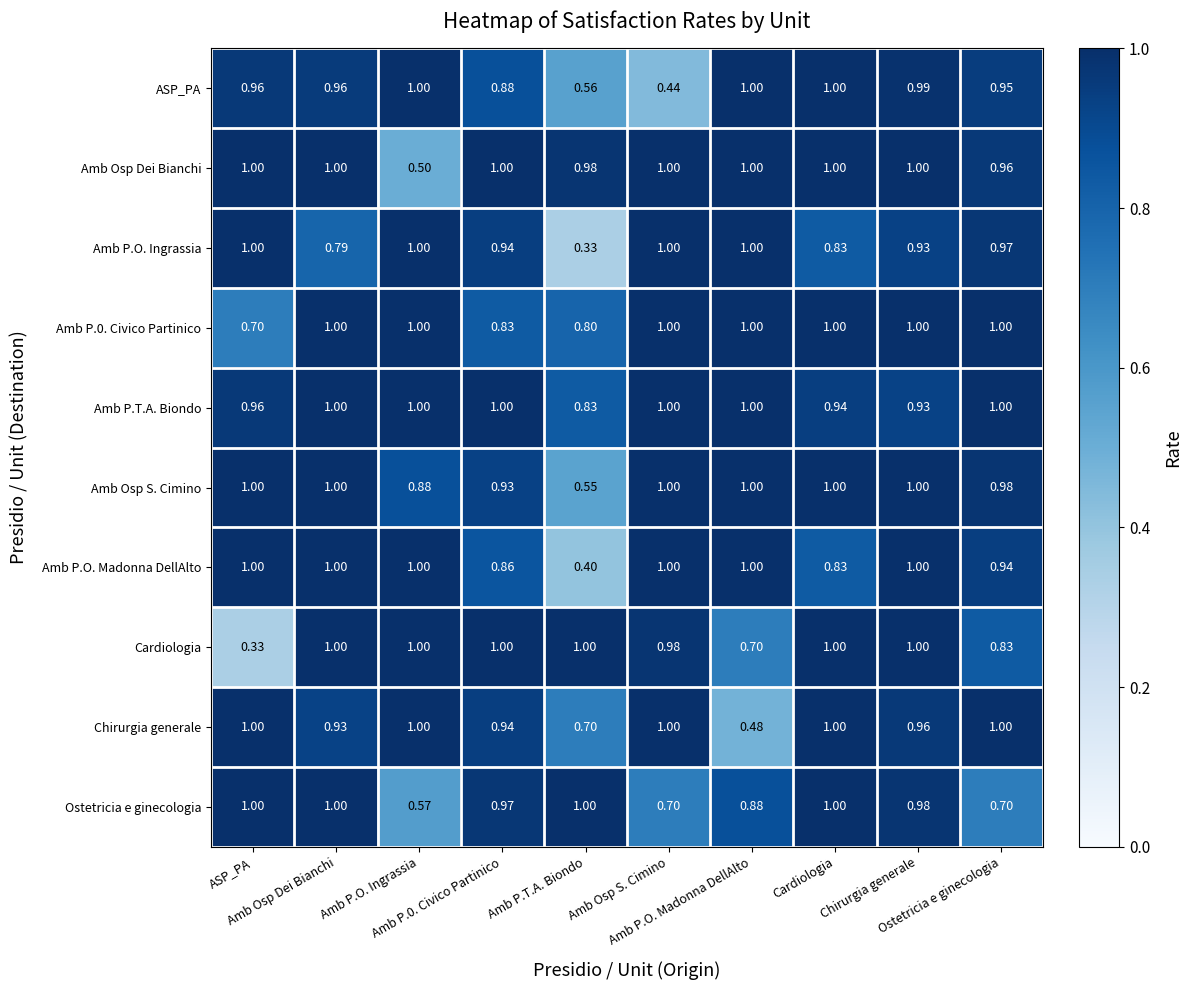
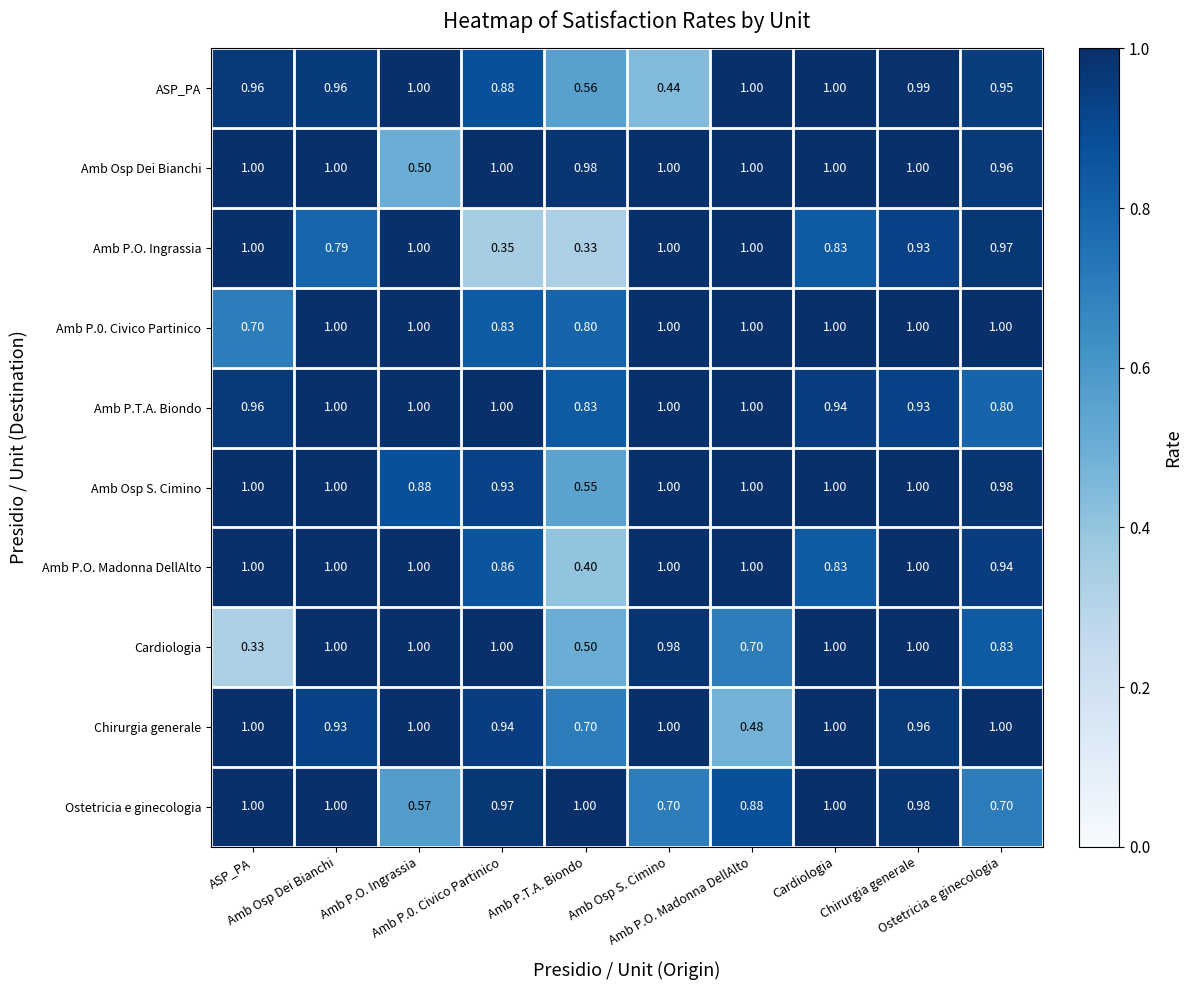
  {
    "ASP_PA": {
      "ASP_PA": 0.96,
      "Amb Osp Dei Bianchi": 0.96,
      "Amb P.O. Ingrassia": 1.00,
      "Amb P.0. Civico Partinico": 0.88,
      "Amb P.T.A. Biondo": 0.56,
      "Amb Osp S. Cimino": 0.44,
      "Amb P.O. Madonna DellAlto": 1.00,
      "Cardiologia": 1.00,
      "Chirurgia generale": 0.99,
      "Ostetricia e ginecologia": 0.95
    },
    "Amb Osp Dei Bianchi": {
      "ASP_PA": 1.00,
      "Amb Osp Dei Bianchi": 1.00,
      "Amb P.O. Ingrassia": 0.50,
      "Amb P.0. Civico Partinico": 1.00,
      "Amb P.T.A. Biondo": 0.98,
      "Amb Osp S. Cimino": 1.00,
      "Amb P.O. Madonna DellAlto": 1.00,
      "Cardiologia": 1.00,
      "Chirurgia generale": 1.00,
      "Ostetricia e ginecologia": 0.96
    },
    "Amb P.O. Ingrassia": {
      "ASP_PA": 1.00,
      "Amb Osp Dei Bianchi": 0.79,
      "Amb P.O. Ingrassia": 1.00,
-     "Amb P.0. Civico Partinico": 0.94,
+     "Amb P.0. Civico Partinico": 0.35,
      "Amb P.T.A. Biondo": 0.33,
      "Amb Osp S. Cimino": 1.00,
      "Amb P.O. Madonna DellAlto": 1.00,
      "Cardiologia": 0.83,
      "Chirurgia generale": 0.93,
      "Ostetricia e ginecologia": 0.97
    },
    "Amb P.0. Civico Partinico": {
      "ASP_PA": 0.70,
      "Amb Osp Dei Bianchi": 1.00,
      "Amb P.O. Ingrassia": 1.00,
      "Amb P.0. Civico Partinico": 0.83,
      "Amb P.T.A. Biondo": 0.80,
      "Amb Osp S. Cimino": 1.00,
      "Amb P.O. Madonna DellAlto": 1.00,
      "Cardiologia": 1.00,
      "Chirurgia generale": 1.00,
      "Ostetricia e ginecologia": 1.00
    },
    "Amb P.T.A. Biondo": {
      "ASP_PA": 0.96,
      "Amb Osp Dei Bianchi": 1.00,
      "Amb P.O. Ingrassia": 1.00,
      "Amb P.0. Civico Partinico": 1.00,
      "Amb P.T.A. Biondo": 0.83,
      "Amb Osp S. Cimino": 1.00,
      "Amb P.O. Madonna DellAlto": 1.00,
      "Cardiologia": 0.94,
      "Chirurgia generale": 0.93,
-     "Ostetricia e ginecologia": 1.00
+     "Ostetricia e ginecologia": 0.80
    },
    "Amb Osp S. Cimino": {
      "ASP_PA": 1.00,
      "Amb Osp Dei Bianchi": 1.00,
      "Amb P.O. Ingrassia": 0.88,
      "Amb P.0. Civico Partinico": 0.93,
      "Amb P.T.A. Biondo": 0.55,
      "Amb Osp S. Cimino": 1.00,
      "Amb P.O. Madonna DellAlto": 1.00,
      "Cardiologia": 1.00,
      "Chirurgia generale": 1.00,
      "Ostetricia e ginecologia": 0.98
    },
    "Amb P.O. Madonna DellAlto": {
      "ASP_PA": 1.00,
      "Amb Osp Dei Bianchi": 1.00,
      "Amb P.O. Ingrassia": 1.00,
      "Amb P.0. Civico Partinico": 0.86,
      "Amb P.T.A. Biondo": 0.40,
      "Amb Osp S. Cimino": 1.00,
      "Amb P.O. Madonna DellAlto": 1.00,
      "Cardiologia": 0.83,
      "Chirurgia generale": 1.00,
      "Ostetricia e ginecologia": 0.94
    },
    "Cardiologia": {
      "ASP_PA": 0.33,
      "Amb Osp Dei Bianchi": 1.00,
      "Amb P.O. Ingrassia": 1.00,
      "Amb P.0. Civico Partinico": 1.00,
-     "Amb P.T.A. Biondo": 1.00,
+     "Amb P.T.A. Biondo": 0.50,
      "Amb Osp S. Cimino": 0.98,
      "Amb P.O. Madonna DellAlto": 0.70,
      "Cardiologia": 1.00,
      "Chirurgia generale": 1.00,
      "Ostetricia e ginecologia": 0.83
    },
    "Chirurgia generale": {
      "ASP_PA": 1.00,
      "Amb Osp Dei Bianchi": 0.93,
      "Amb P.O. Ingrassia": 1.00,
      "Amb P.0. Civico Partinico": 0.94,
      "Amb P.T.A. Biondo": 0.70,
      "Amb Osp S. Cimino": 1.00,
      "Amb P.O. Madonna DellAlto": 0.48,
      "Cardiologia": 1.00,
      "Chirurgia generale": 0.96,
      "Ostetricia e ginecologia": 1.00
    },
    "Ostetricia e ginecologia": {
      "ASP_PA": 1.00,
      "Amb Osp Dei Bianchi": 1.00,
      "Amb P.O. Ingrassia": 0.57,
      "Amb P.0. Civico Partinico": 0.97,
      "Amb P.T.A. Biondo": 1.00,
      "Amb Osp S. Cimino": 0.70,
      "Amb P.O. Madonna DellAlto": 0.88,
      "Cardiologia": 1.00,
      "Chirurgia generale": 0.98,
      "Ostetricia e ginecologia": 0.70
    }
  }
